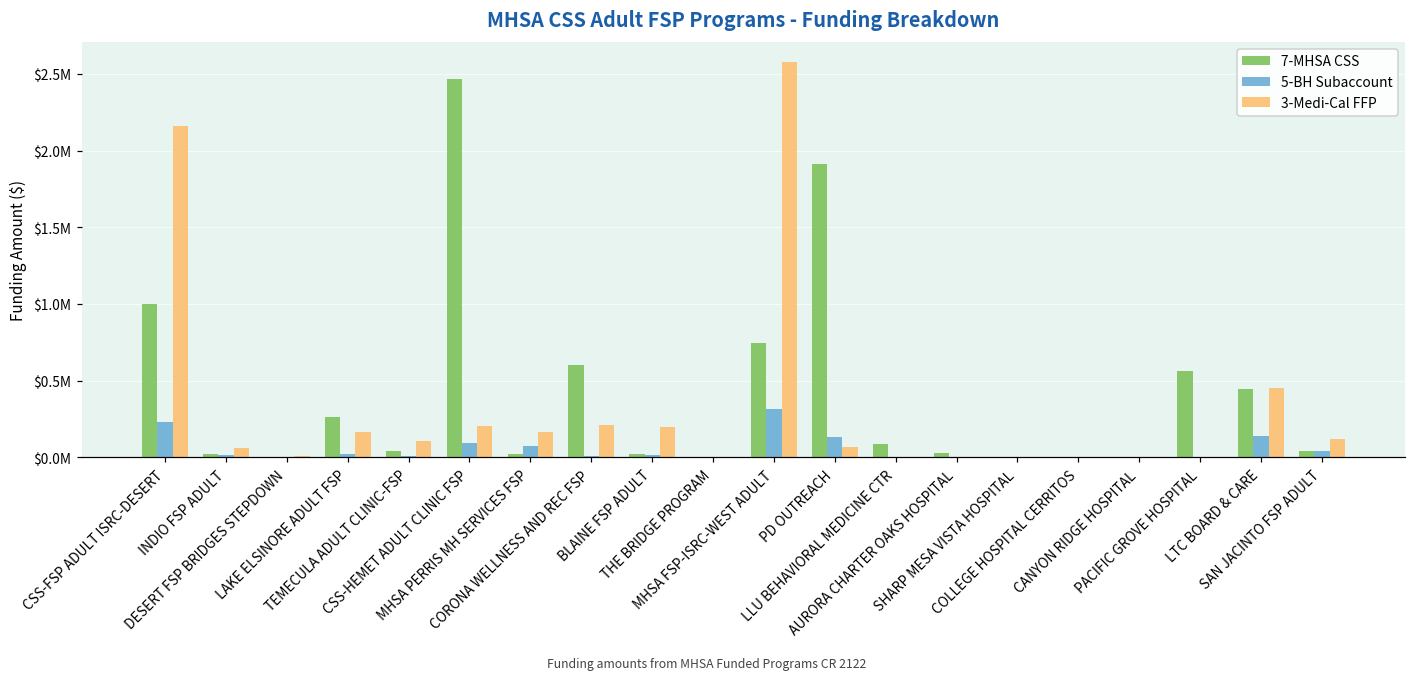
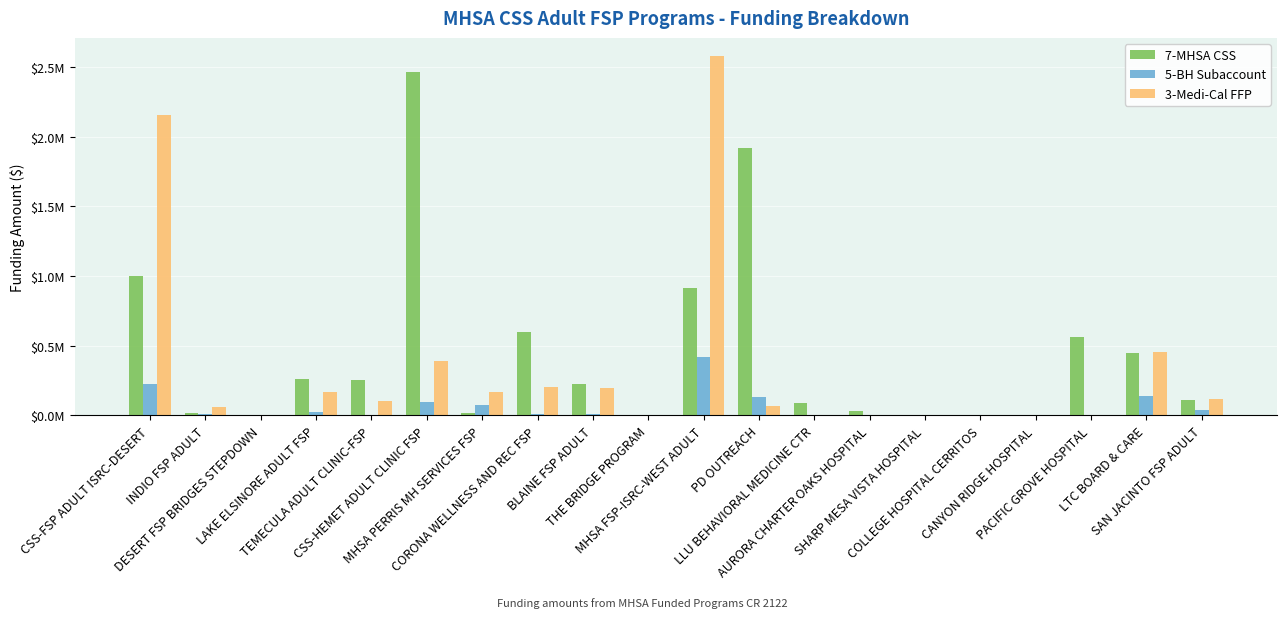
  {
    "7-MHSA CSS": {
      "CSS-FSP ADULT ISRC-DESERT": "$1000000",
      "INDIO FSP ADULT": "$20000",
      "LAKE ELSINORE ADULT FSP": "$260000",
-     "TEMECULA ADULT CLINIC-FSP": "$40000",
+     "TEMECULA ADULT CLINIC-FSP": "$250000",
      "CSS-HEMET ADULT CLINIC FSP": "$2460000",
      "MHSA PERRIS MH SERVICES FSP": "$20000",
      "CORONA WELLNESS AND REC FSP": "$600000",
-     "BLAINE FSP ADULT": "$20000",
-     "MHSA FSP-ISRC-WEST ADULT": "$740000",
+     "BLAINE FSP ADULT": "$230000",
+     "MHSA FSP-ISRC-WEST ADULT": "$920000",
      "PD OUTREACH": "$1920000",
      "LLU BEHAVIORAL MEDICINE CTR": "$90000",
      "AURORA CHARTER OAKS HOSPITAL": "$30000",
      "SHARP MESA VISTA HOSPITAL": "$0",
      "COLLEGE HOSPITAL CERRITOS": "$0",
      "PACIFIC GROVE HOSPITAL": "$560000",
      "LTC BOARD & CARE": "$450000",
-     "SAN JACINTO FSP ADULT": "$40000"
+     "SAN JACINTO FSP ADULT": "$110000"
    },
    "5-BH Subaccount": {
      "CSS-FSP ADULT ISRC-DESERT": "$230000",
      "LAKE ELSINORE ADULT FSP": "$20000",
      "CSS-HEMET ADULT CLINIC FSP": "$90000",
      "MHSA PERRIS MH SERVICES FSP": "$70000",
      "THE BRIDGE PROGRAM": "$0",
-     "MHSA FSP-ISRC-WEST ADULT": "$310000",
+     "MHSA FSP-ISRC-WEST ADULT": "$420000",
      "PD OUTREACH": "$130000",
      "LLU BEHAVIORAL MEDICINE CTR": "$0",
      "AURORA CHARTER OAKS HOSPITAL": "$0",
      "SHARP MESA VISTA HOSPITAL": "$0",
      "COLLEGE HOSPITAL CERRITOS": "$0",
      "CANYON RIDGE HOSPITAL": "$0",
      "PACIFIC GROVE HOSPITAL": "$0",
      "LTC BOARD & CARE": "$140000",
      "SAN JACINTO FSP ADULT": "$40000"
    },
    "3-Medi-Cal FFP": {
      "CSS-FSP ADULT ISRC-DESERT": "$2160000",
      "INDIO FSP ADULT": "$60000",
      "LAKE ELSINORE ADULT FSP": "$160000",
      "TEMECULA ADULT CLINIC-FSP": "$100000",
-     "CSS-HEMET ADULT CLINIC FSP": "$200000",
+     "CSS-HEMET ADULT CLINIC FSP": "$390000",
      "MHSA PERRIS MH SERVICES FSP": "$170000",
      "CORONA WELLNESS AND REC FSP": "$210000",
      "BLAINE FSP ADULT": "$200000",
      "MHSA FSP-ISRC-WEST ADULT": "$2580000",
      "PD OUTREACH": "$70000",
      "LLU BEHAVIORAL MEDICINE CTR": "$0",
      "AURORA CHARTER OAKS HOSPITAL": "$0",
      "SHARP MESA VISTA HOSPITAL": "$0",
      "COLLEGE HOSPITAL CERRITOS": "$0",
      "CANYON RIDGE HOSPITAL": "$0",
      "PACIFIC GROVE HOSPITAL": "$0",
      "LTC BOARD & CARE": "$450000",
      "SAN JACINTO FSP ADULT": "$120000"
    }
  }
